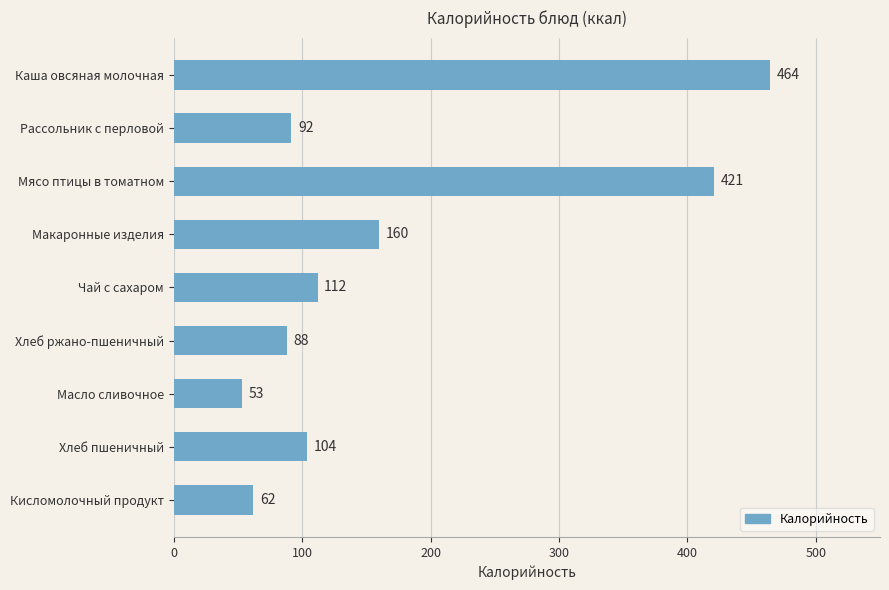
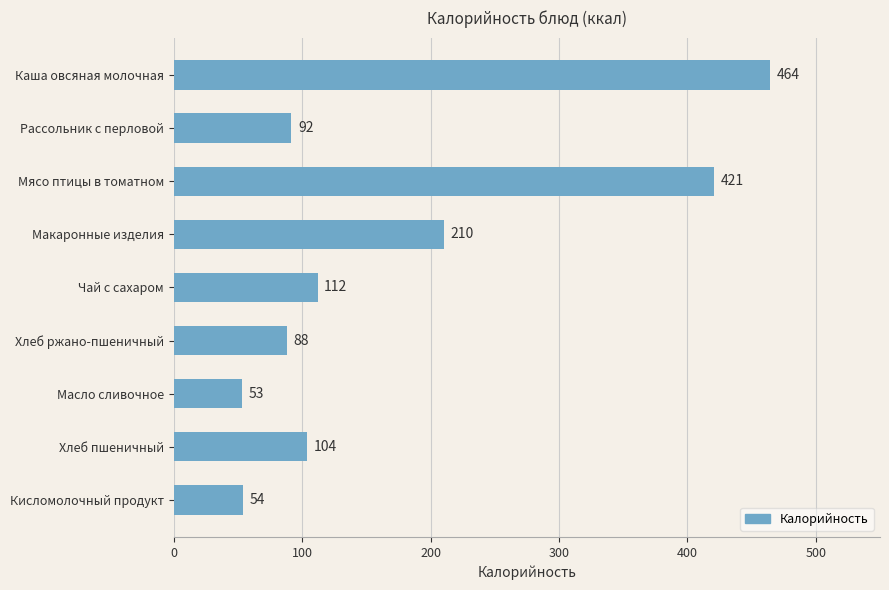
  {
    "Каша овсяная молочная": 464,
    "Рассольник с перловой": 92,
    "Мясо птицы в томатном": 421,
-   "Макаронные изделия": 160,
+   "Макаронные изделия": 210,
    "Чай с сахаром": 112,
    "Хлеб ржано-пшеничный": 88,
    "Масло сливочное": 53,
    "Хлеб пшеничный": 104,
-   "Кисломолочный продукт": 62
+   "Кисломолочный продукт": 54
  }
